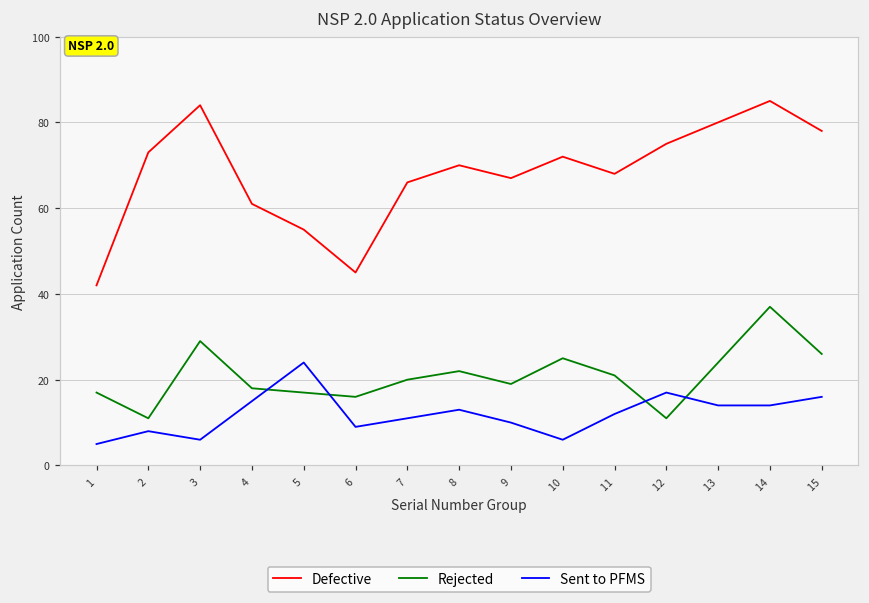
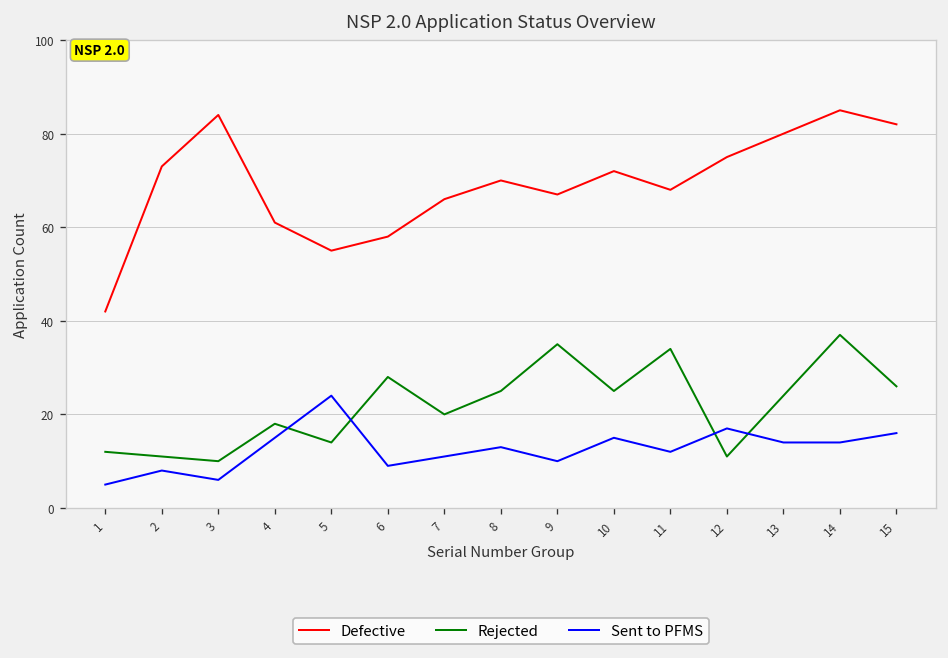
  {
    "Defective": {
      "1": 42,
      "2": 73,
      "3": 84,
      "4": 61,
      "5": 55,
-     "6": 45,
+     "6": 58,
      "7": 66,
      "8": 70,
      "9": 67,
      "10": 72,
      "11": 68,
      "12": 75,
      "13": 80,
      "14": 85,
-     "15": 78
+     "15": 82
    },
    "Rejected": {
-     "1": 17,
+     "1": 12,
      "2": 11,
-     "3": 29,
+     "3": 10,
      "4": 18,
-     "5": 17,
-     "6": 16,
+     "5": 14,
+     "6": 28,
      "7": 20,
-     "8": 22,
-     "9": 19,
+     "8": 25,
+     "9": 35,
      "10": 25,
-     "11": 21,
+     "11": 34,
      "12": 11,
      "13": 24,
      "14": 37,
      "15": 26
    },
    "Sent to PFMS": {
      "1": 5,
      "2": 8,
      "3": 6,
      "4": 15,
      "5": 24,
      "6": 9,
      "7": 11,
      "8": 13,
      "9": 10,
-     "10": 6,
+     "10": 15,
      "11": 12,
      "12": 17,
      "13": 14,
      "14": 14,
      "15": 16
    }
  }
